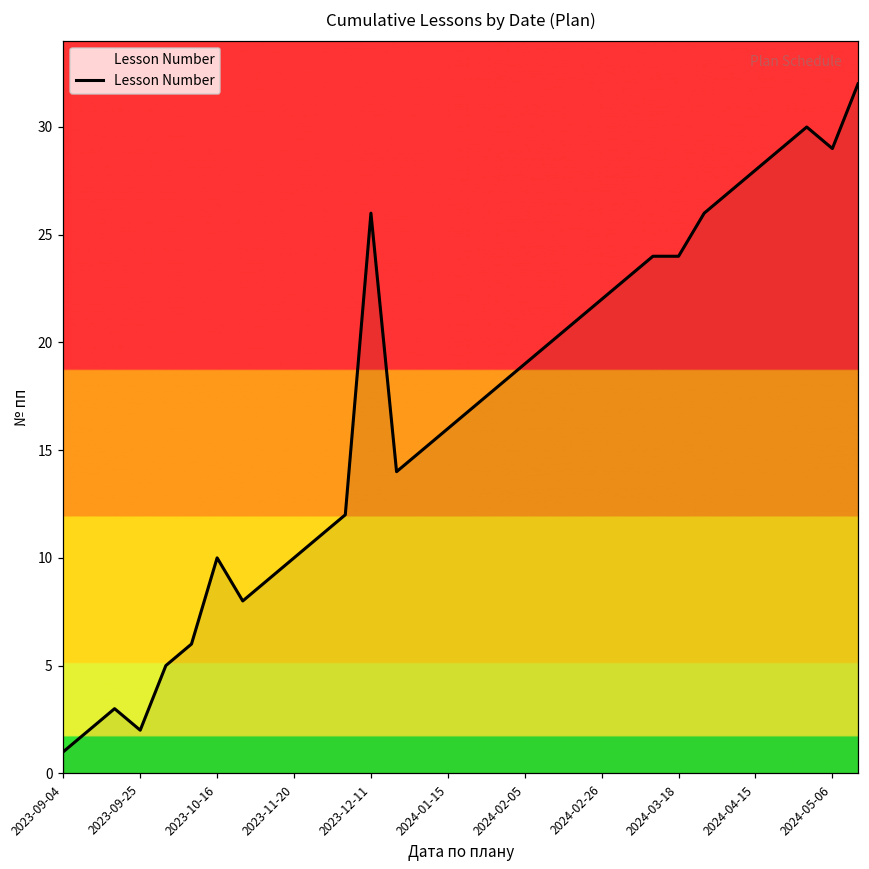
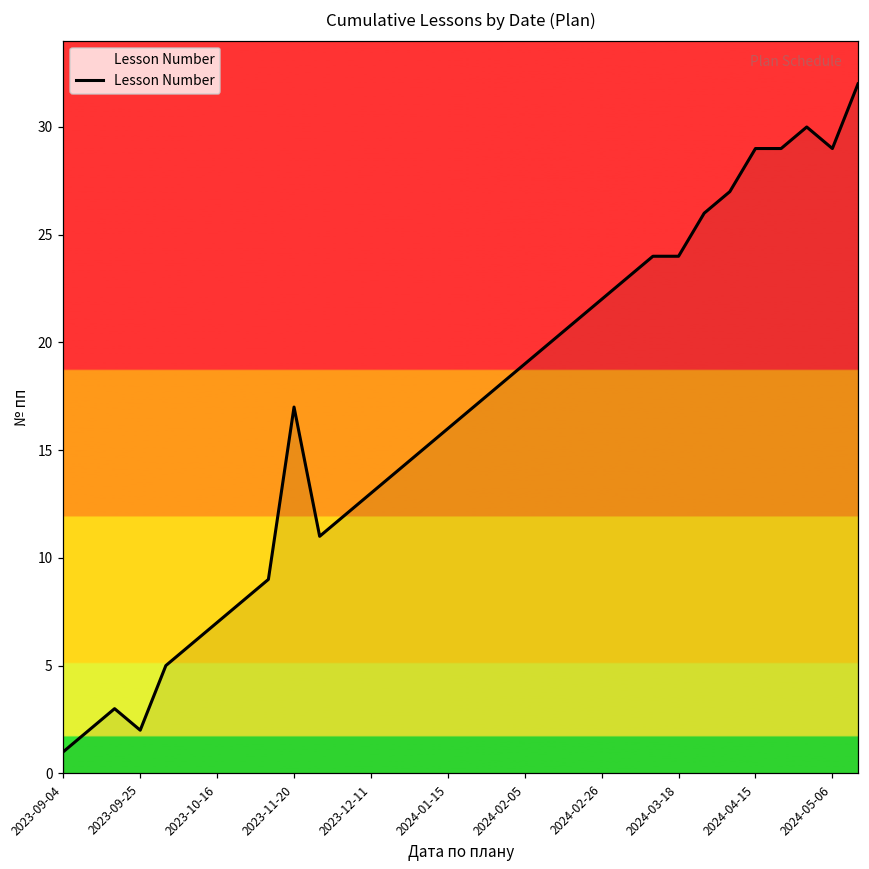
  {
    "2023-09-04": 1,
    "2023-09-25": 2,
-   "2023-10-16": 10,
-   "2023-11-20": 10,
-   "2023-12-11": 26,
+   "2023-10-16": 7,
+   "2023-11-20": 17,
+   "2023-12-11": 13,
    "2024-01-15": 16,
    "2024-02-05": 19,
    "2024-02-26": 22,
    "2024-03-18": 24,
-   "2024-04-15": 28,
+   "2024-04-15": 29,
    "2024-05-06": 29
  }
